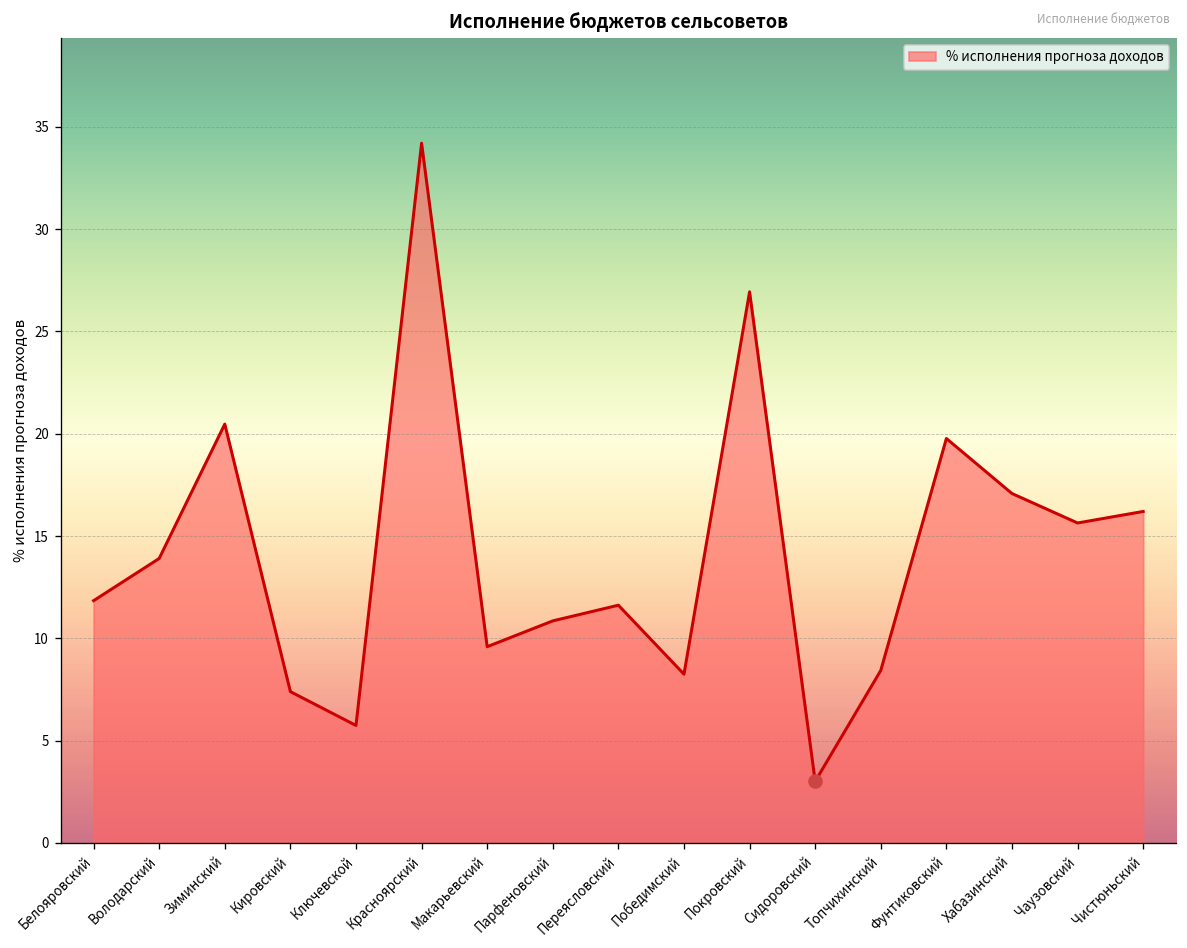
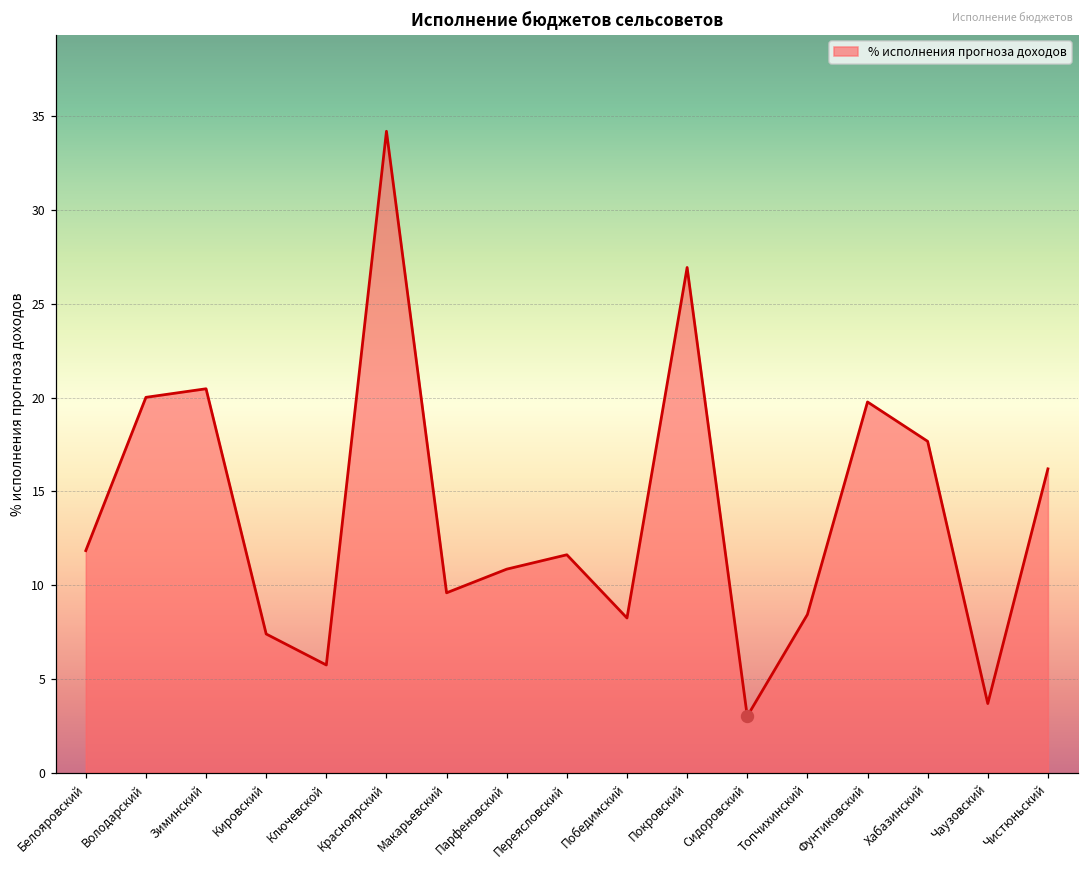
  {
    "% исполнения прогноза доходов": {
      "Белояровский": 11.8,
-     "Володарский": 13.9,
+     "Володарский": 20.0,
      "Зиминский": 20.5,
      "Кировский": 7.4,
      "Ключевской": 5.7,
      "Красноярский": 34.2,
      "Макарьевский": 9.6,
      "Парфеновский": 10.9,
      "Переясловский": 11.6,
      "Победимский": 8.2,
      "Покровский": 26.9,
      "Топчихинский": 8.4,
      "Фунтиковский": 19.8,
-     "Хабазинский": 17.1,
-     "Чаузовский": 15.6,
+     "Хабазинский": 17.7,
+     "Чаузовский": 3.7,
      "Чистюньский": 16.2
    }
  }
